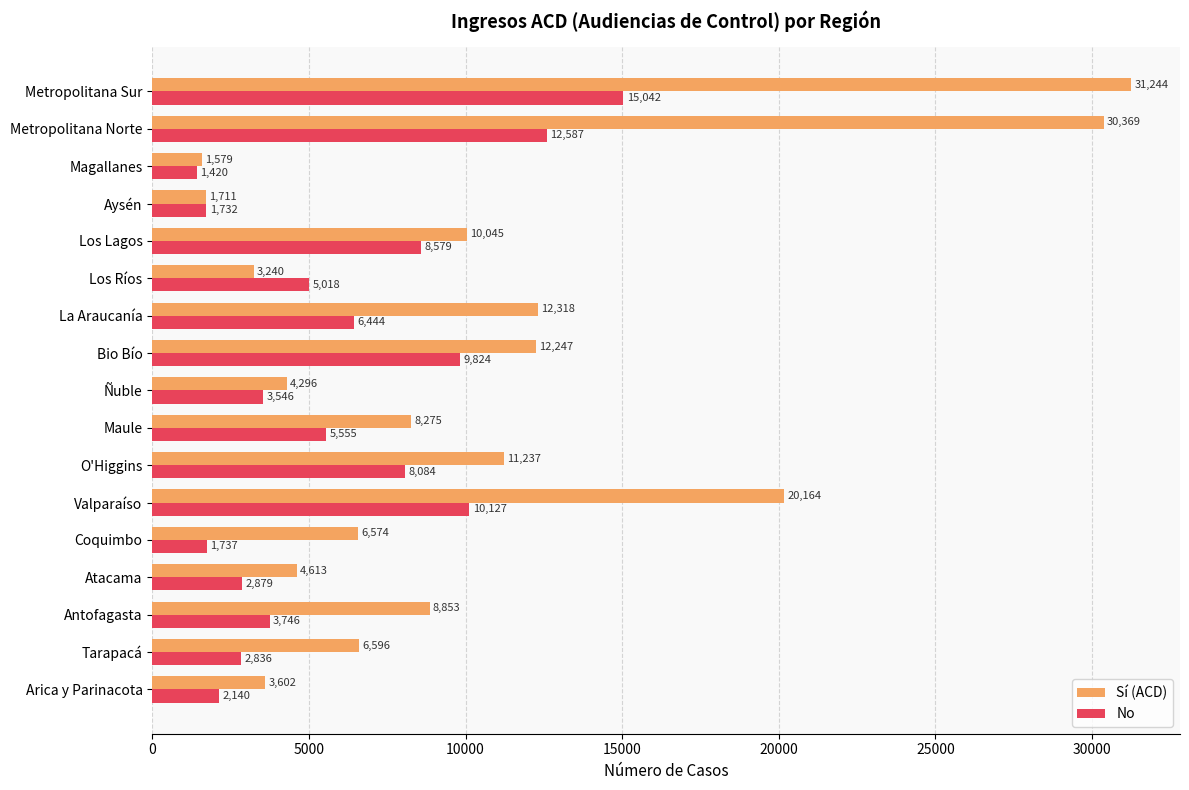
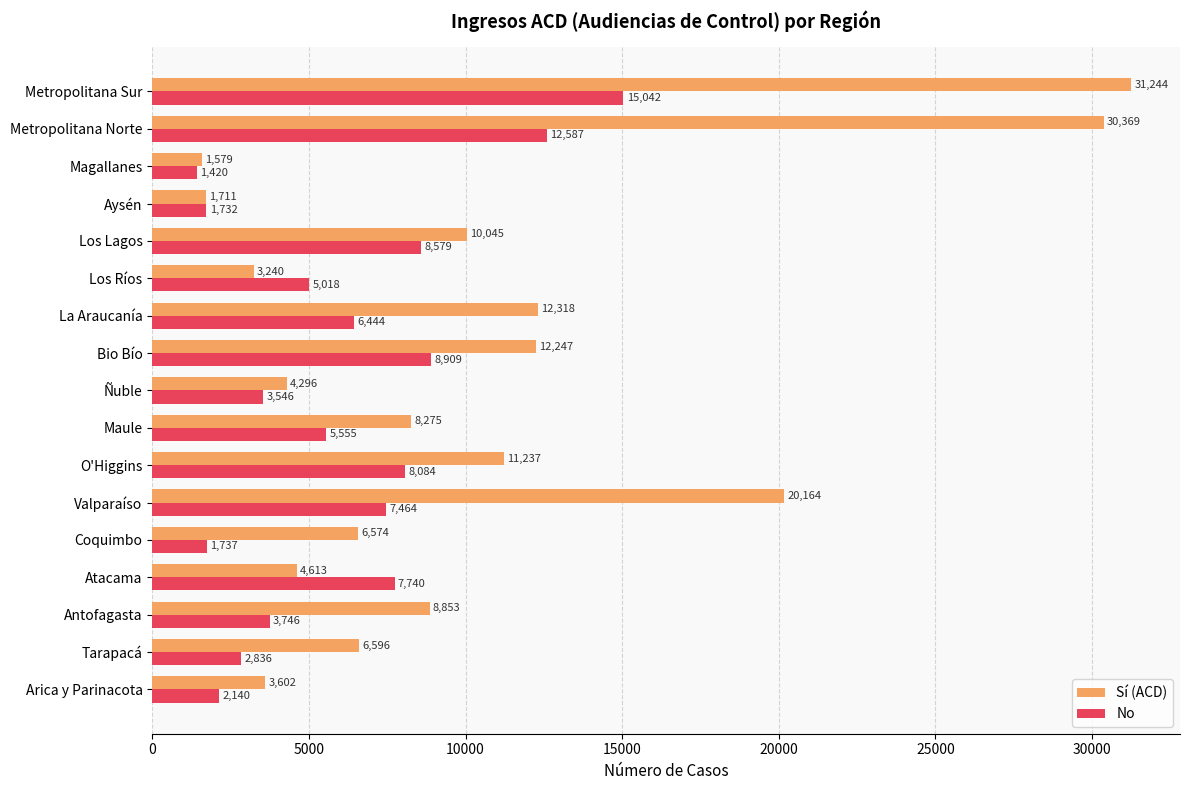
  {
    "Sí (ACD)": {
      "Metropolitana Sur": "31,244",
      "Metropolitana Norte": "30,369",
      "Magallanes": "1,579",
      "Aysén": "1,711",
      "Los Lagos": "10,045",
      "Los Ríos": "3,240",
      "La Araucanía": "12,318",
      "Bio Bío": "12,247",
      "Ñuble": "4,296",
      "Maule": "8,275",
      "O'Higgins": "11,237",
      "Valparaíso": "20,164",
      "Coquimbo": "6,574",
      "Atacama": "4,613",
      "Antofagasta": "8,853",
      "Tarapacá": "6,596",
      "Arica y Parinacota": "3,602"
    },
    "No": {
      "Metropolitana Sur": "15,042",
      "Metropolitana Norte": "12,587",
      "Magallanes": "1,420",
      "Aysén": "1,732",
      "Los Lagos": "8,579",
      "Los Ríos": "5,018",
      "La Araucanía": "6,444",
-     "Bio Bío": "9,824",
+     "Bio Bío": "8,909",
      "Ñuble": "3,546",
      "Maule": "5,555",
      "O'Higgins": "8,084",
-     "Valparaíso": "10,127",
+     "Valparaíso": "7,464",
      "Coquimbo": "1,737",
-     "Atacama": "2,879",
+     "Atacama": "7,740",
      "Antofagasta": "3,746",
      "Tarapacá": "2,836",
      "Arica y Parinacota": "2,140"
    }
  }
